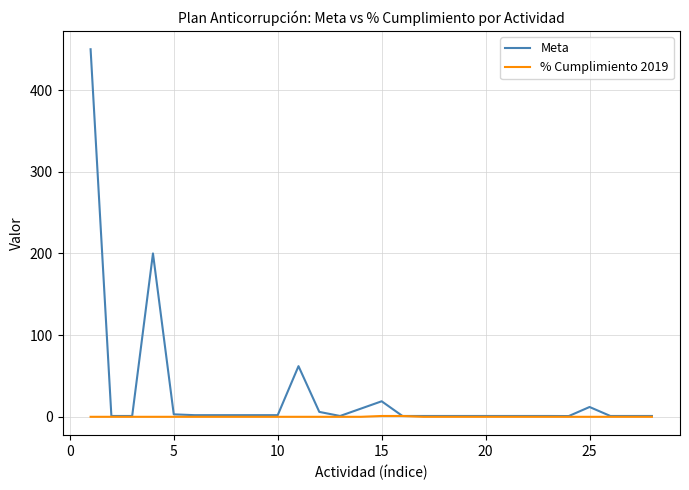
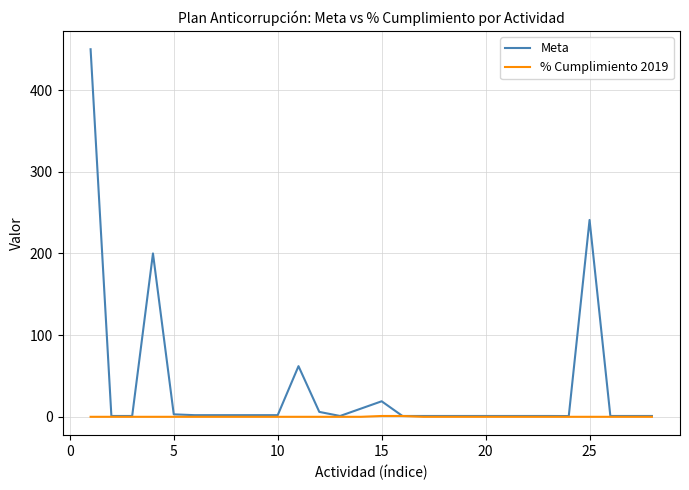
  {
    "Meta": {
      "15": 20,
-     "25": 10
+     "25": 240
    },
    "% Cumplimiento 2019": {
      "15": 0,
      "25": 0
    }
  }
